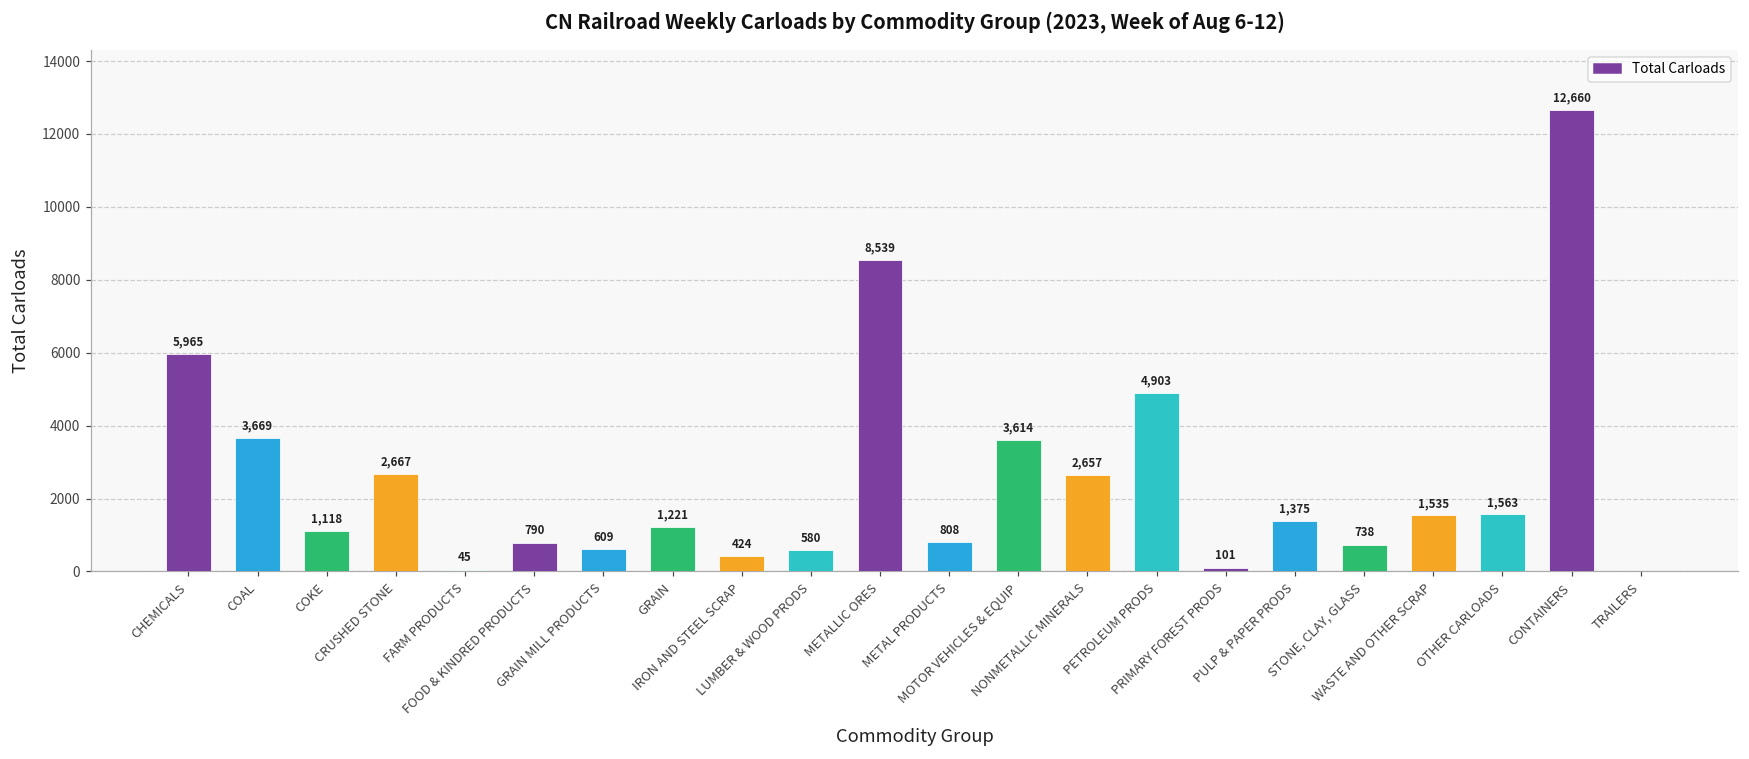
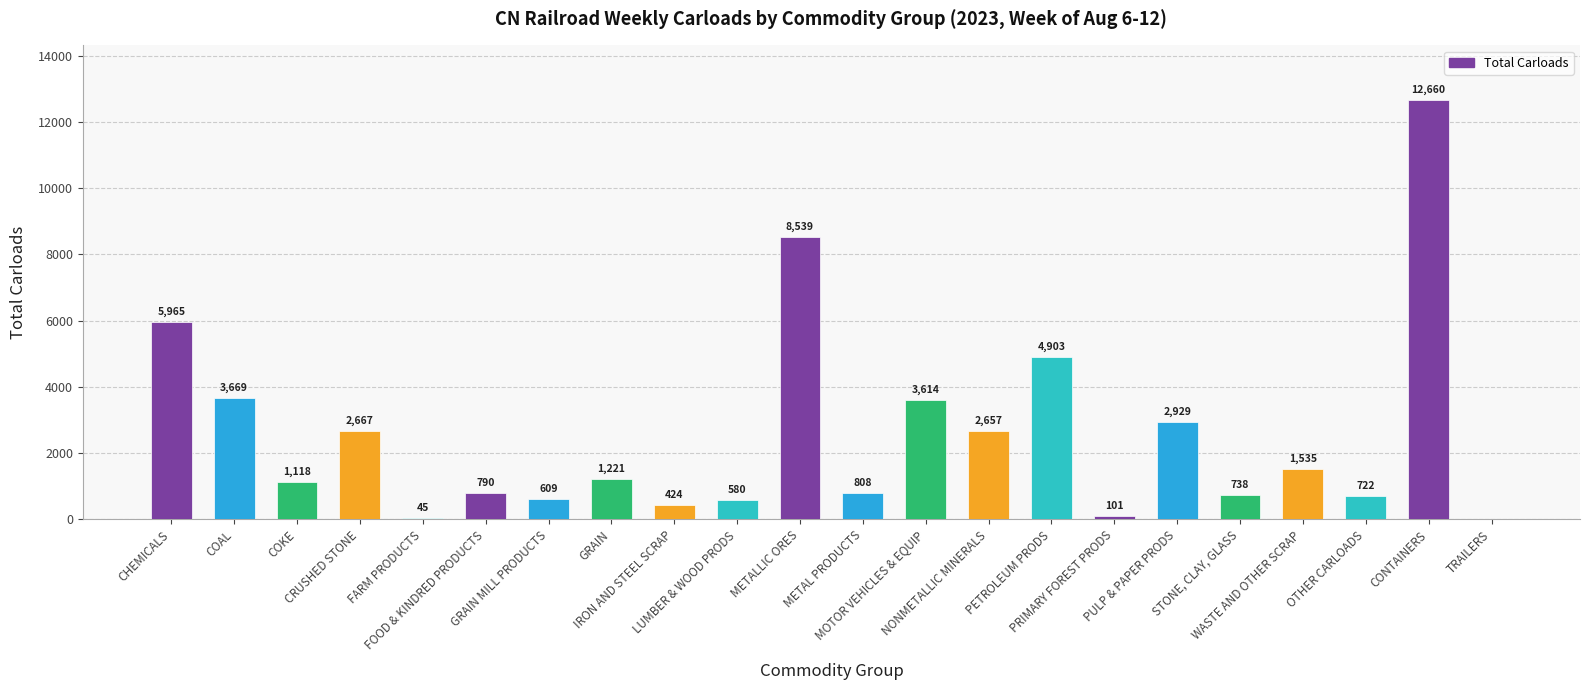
  {
    "CHEMICALS": "5,965",
    "COAL": "3,669",
    "COKE": "1,118",
    "CRUSHED STONE": "2,667",
    "FARM PRODUCTS": "45",
    "FOOD & KINDRED PRODUCTS": "790",
    "GRAIN MILL PRODUCTS": "609",
    "GRAIN": "1,221",
    "IRON AND STEEL SCRAP": "424",
    "LUMBER & WOOD PRODS": "580",
    "METALLIC ORES": "8,539",
    "METAL PRODUCTS": "808",
    "MOTOR VEHICLES & EQUIP": "3,614",
    "NONMETALLIC MINERALS": "2,657",
    "PETROLEUM PRODS": "4,903",
    "PRIMARY FOREST PRODS": "101",
-   "PULP & PAPER PRODS": "1,375",
+   "PULP & PAPER PRODS": "2,929",
    "STONE, CLAY, GLASS": "738",
    "WASTE AND OTHER SCRAP": "1,535",
-   "OTHER CARLOADS": "1,563",
+   "OTHER CARLOADS": "722",
    "CONTAINERS": "12,660"
  }
